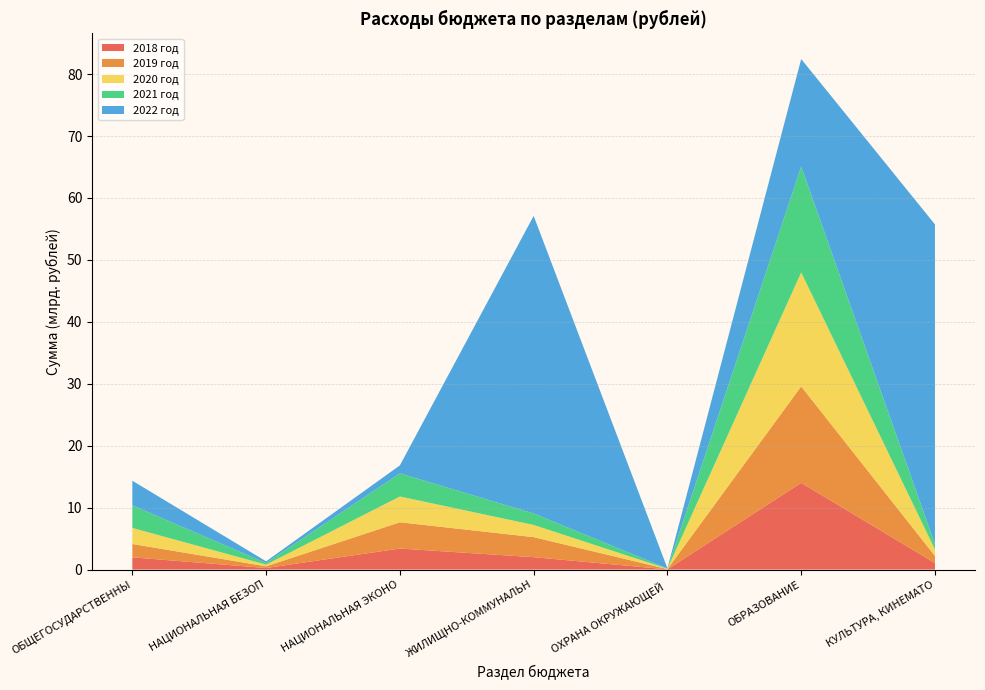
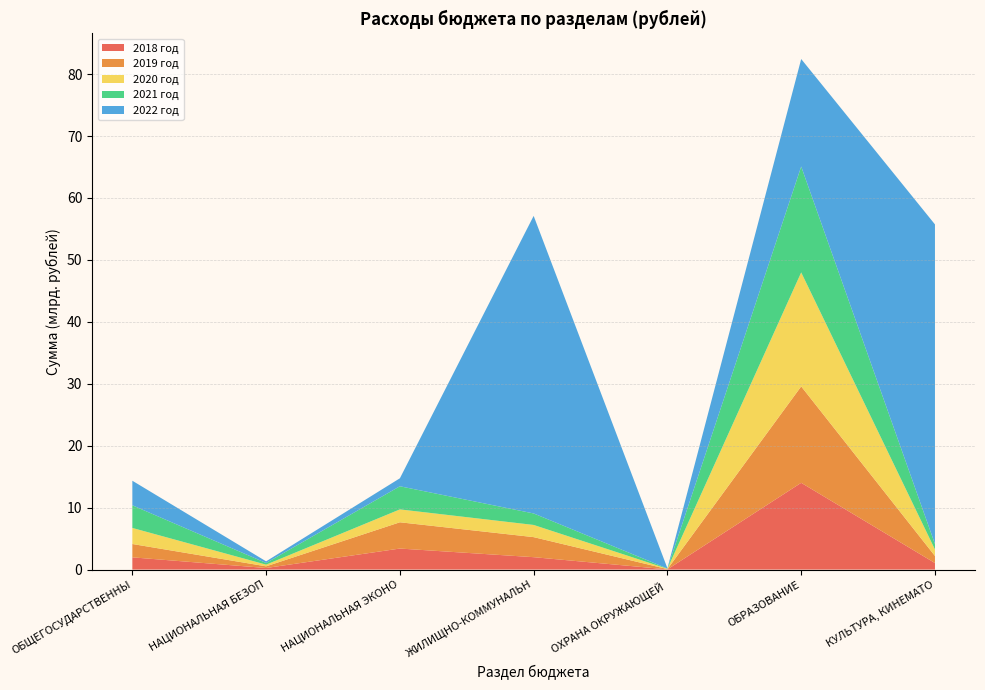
  {
    "2020 год": {
      "ОБЩЕГОСУДАРСТВЕННЫ": 3,
-     "НАЦИОНАЛЬНАЯ ЭКОНО": 4,
+     "НАЦИОНАЛЬНАЯ ЭКОНО": 2,
      "ЖИЛИЩНО-КОММУНАЛЬН": 2,
      "ОБРАЗОВАНИЕ": 18,
      "КУЛЬТУРА, КИНЕМАТО": 1
    },
    "2021 год": {
      "ОБЩЕГОСУДАРСТВЕННЫ": 4,
      "НАЦИОНАЛЬНАЯ ЭКОНО": 4,
      "ЖИЛИЩНО-КОММУНАЛЬН": 2,
      "ОБРАЗОВАНИЕ": 17,
      "КУЛЬТУРА, КИНЕМАТО": 1
    },
    "2022 год": {
      "ОБЩЕГОСУДАРСТВЕННЫ": 4,
      "НАЦИОНАЛЬНАЯ ЭКОНО": 1,
      "ЖИЛИЩНО-КОММУНАЛЬН": 48,
      "ОБРАЗОВАНИЕ": 17,
      "КУЛЬТУРА, КИНЕМАТО": 52
    }
  }
